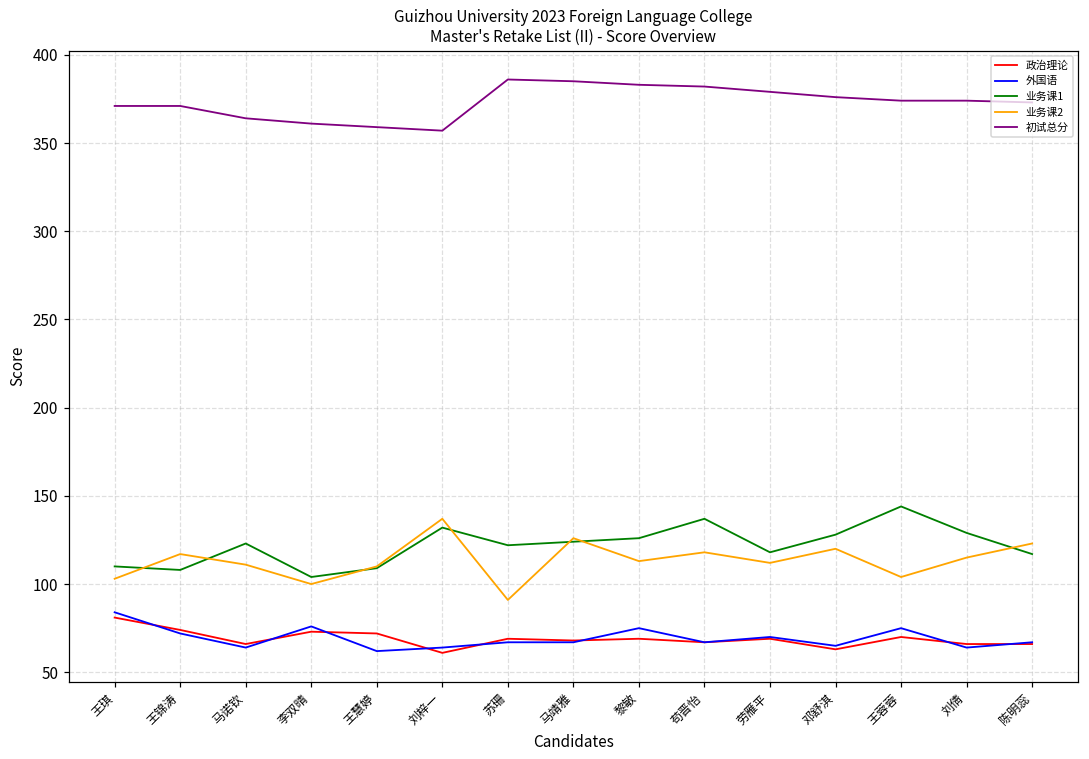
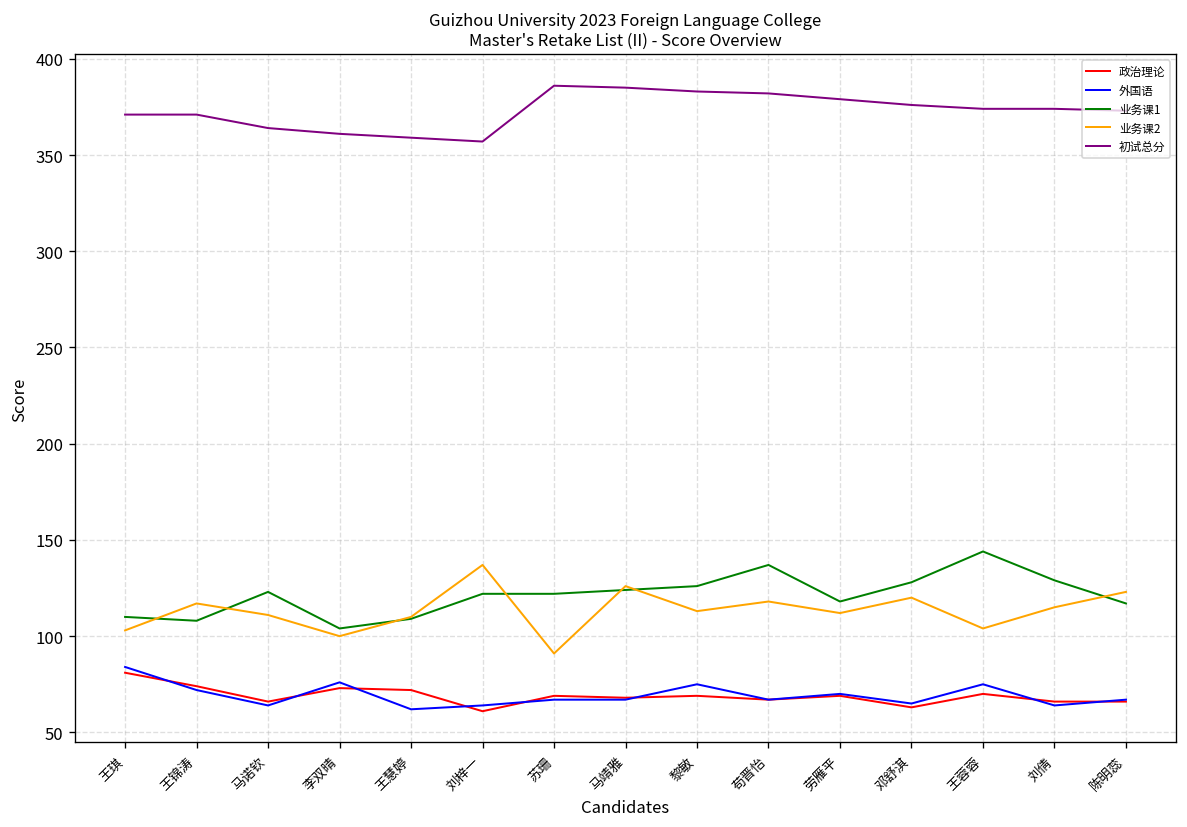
  {
    "政治理论": {
      "王琪": 81,
      "王锦涛": 74,
      "马诺钦": 66,
      "李双晴": 73,
      "王慧婷": 72,
      "刘梓一": 61,
      "苏珊": 69,
      "黎敏": 69,
      "邓舒淇": 63,
      "王蓉蓉": 70,
      "刘倩": 66
    },
    "外国语": {
      "王琪": 84,
      "王锦涛": 72,
      "马诺钦": 64,
      "李双晴": 76,
      "王慧婷": 62,
      "刘梓一": 64,
      "苏珊": 67,
      "黎敏": 75,
      "邓舒淇": 65,
      "王蓉蓉": 75,
      "刘倩": 64
    },
    "业务课1": {
      "王琪": 110,
      "王锦涛": 108,
      "马诺钦": 123,
      "李双晴": 104,
-     "刘梓一": 132,
+     "刘梓一": 122,
      "苏珊": 122,
      "马靖雅": 124,
      "黎敏": 126,
      "苟晋怡": 137,
      "劳雁平": 118,
      "邓舒淇": 128,
      "王蓉蓉": 144,
      "刘倩": 129,
      "陈明蕊": 117
    },
    "业务课2": {
      "王琪": 103,
      "王锦涛": 117,
      "马诺钦": 111,
      "李双晴": 100,
      "刘梓一": 137,
      "苏珊": 91,
      "马靖雅": 126,
      "黎敏": 113,
      "苟晋怡": 118,
      "劳雁平": 112,
      "邓舒淇": 120,
      "王蓉蓉": 104,
      "刘倩": 115,
      "陈明蕊": 123
    },
    "初试总分": {
      "王琪": 371,
      "王锦涛": 371,
      "马诺钦": 364,
      "李双晴": 361,
      "王慧婷": 359,
      "刘梓一": 357,
      "苏珊": 386,
      "马靖雅": 385,
      "黎敏": 383,
      "苟晋怡": 382,
      "劳雁平": 379,
      "邓舒淇": 376,
      "王蓉蓉": 374,
      "刘倩": 374
    }
  }
